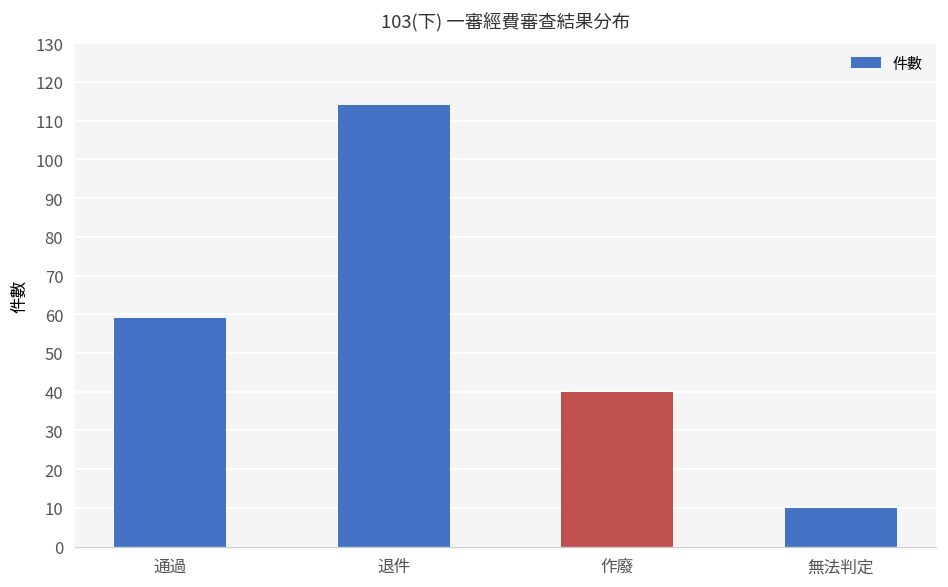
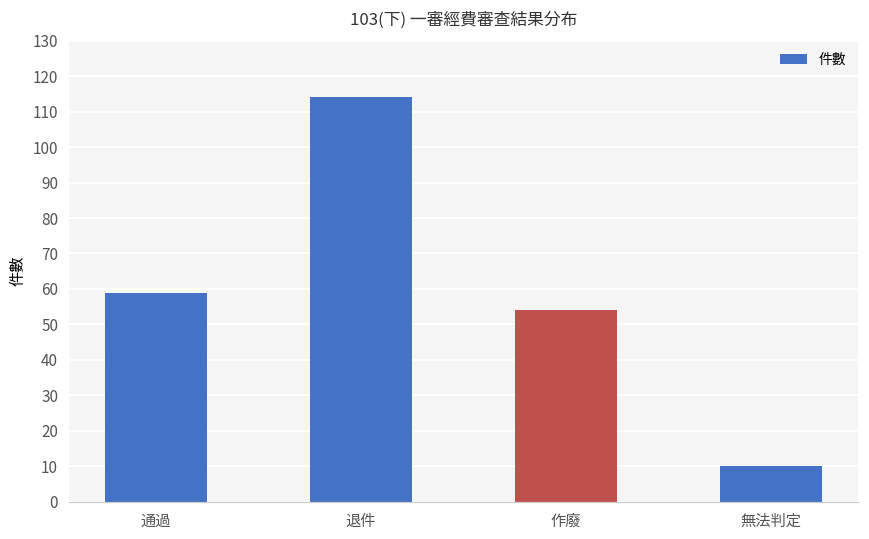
  {
    "通過": 59,
    "退件": 114,
-   "作廢": 40,
+   "作廢": 54,
    "無法判定": 10
  }
